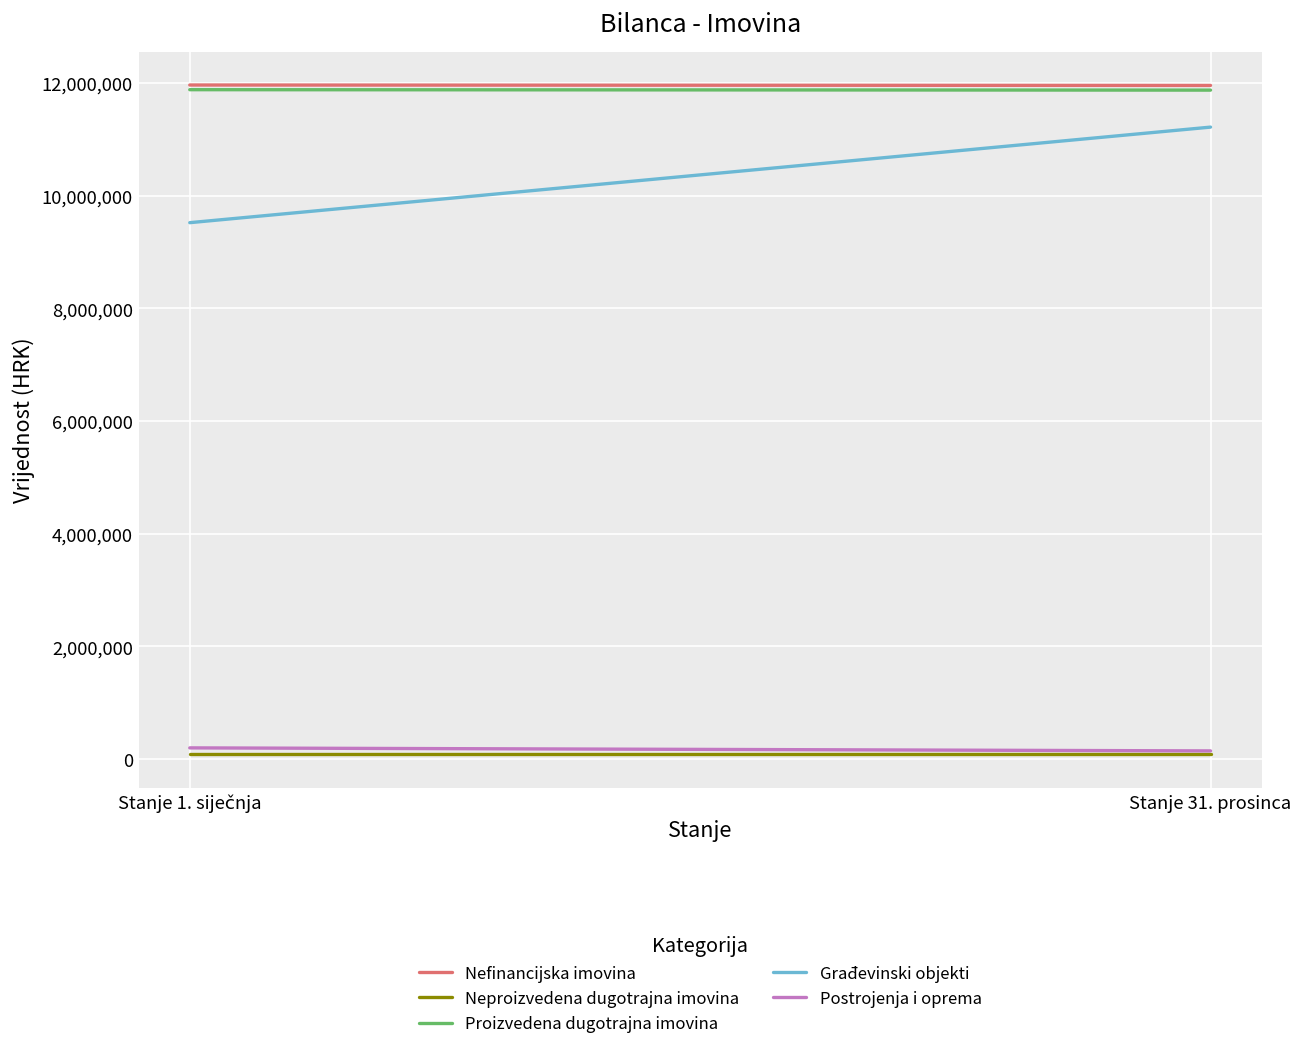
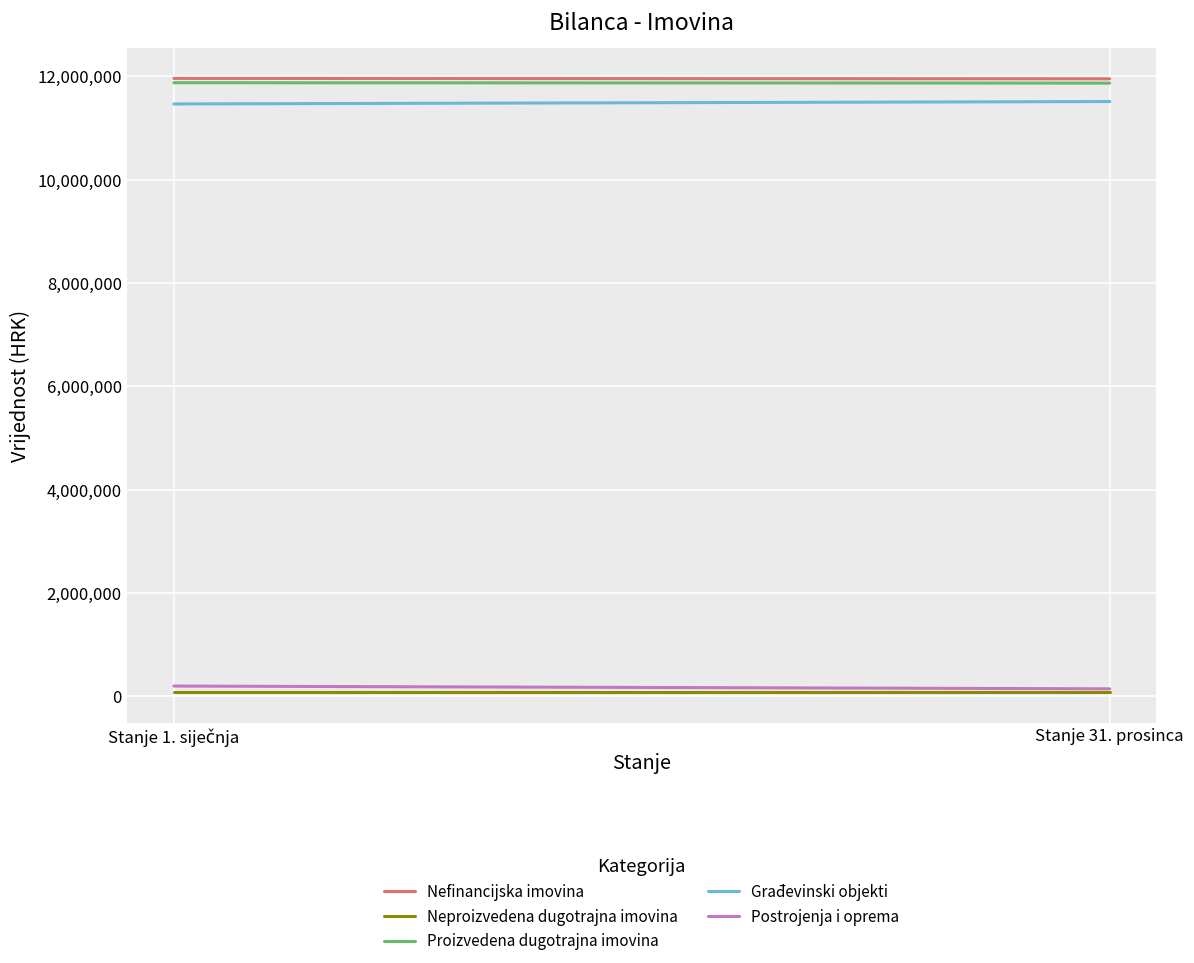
  {
    "Nefinancijska imovina": {
      "Stanje 1. siječnja": "12,000,000",
      "Stanje 31. prosinca": "12,000,000"
    },
    "Neproizvedena dugotrajna imovina": {
      "Stanje 1. siječnja": "100,000",
      "Stanje 31. prosinca": "100,000"
    },
    "Proizvedena dugotrajna imovina": {
      "Stanje 1. siječnja": "11,900,000",
      "Stanje 31. prosinca": "11,900,000"
    },
    "Građevinski objekti": {
-     "Stanje 1. siječnja": "9,500,000",
-     "Stanje 31. prosinca": "11,200,000"
+     "Stanje 1. siječnja": "11,500,000",
+     "Stanje 31. prosinca": "11,500,000"
    },
    "Postrojenja i oprema": {
      "Stanje 1. siječnja": "200,000",
      "Stanje 31. prosinca": "100,000"
    }
  }
